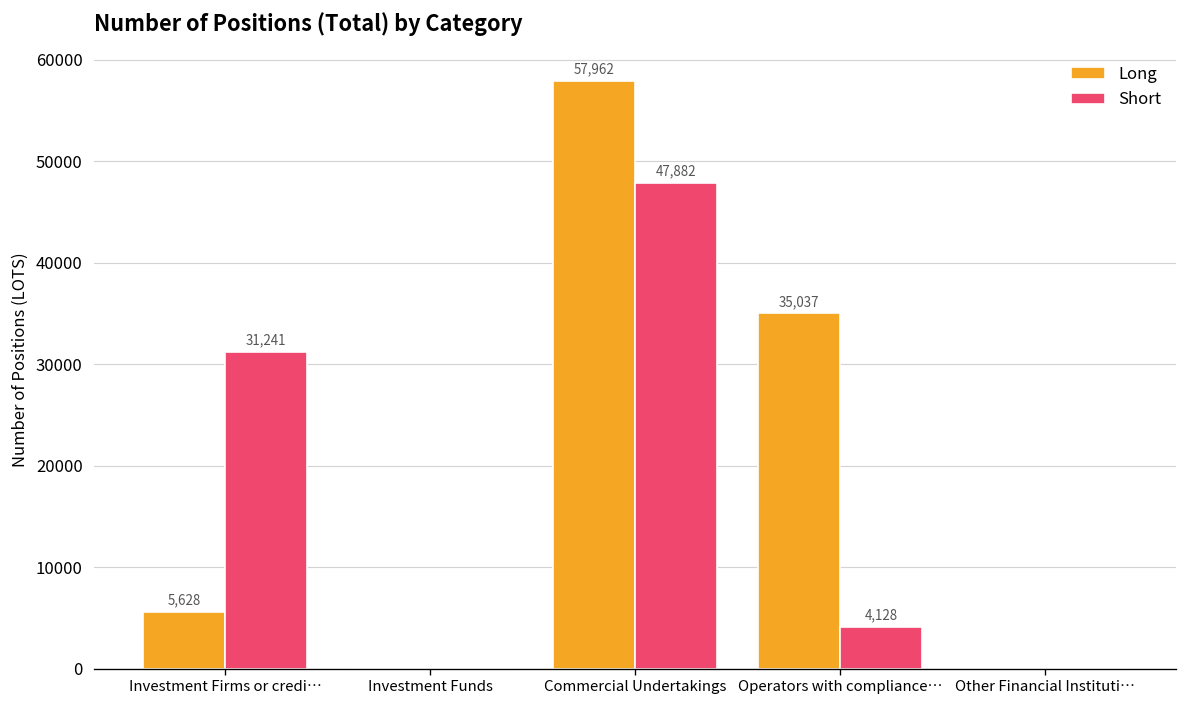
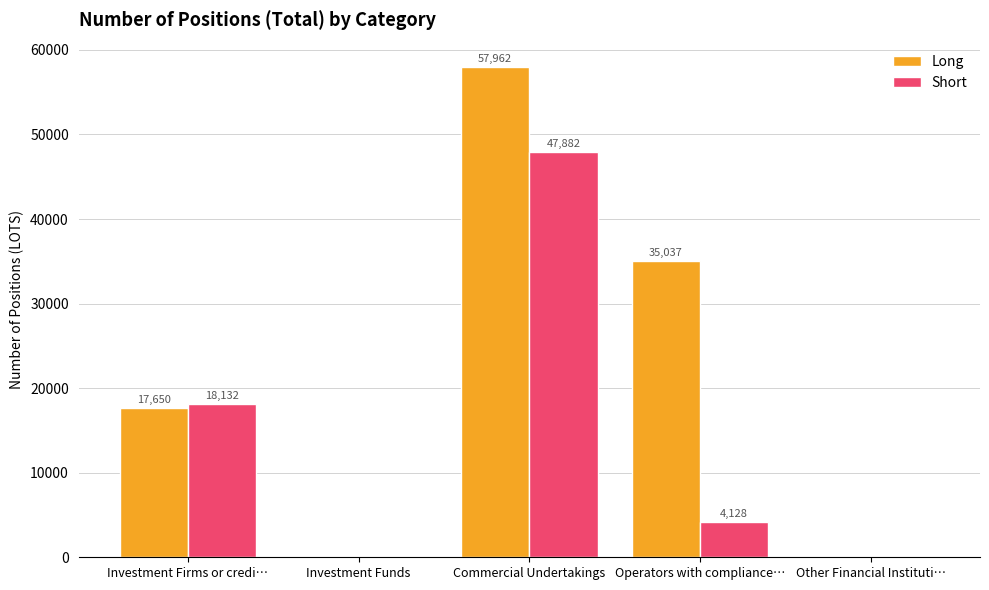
  {
    "Long": {
-     "Investment Firms or credi…": "5,628",
+     "Investment Firms or credi…": "17,650",
      "Commercial Undertakings": "57,962",
      "Operators with compliance…": "35,037"
    },
    "Short": {
-     "Investment Firms or credi…": "31,241",
+     "Investment Firms or credi…": "18,132",
      "Commercial Undertakings": "47,882",
      "Operators with compliance…": "4,128"
    }
  }
